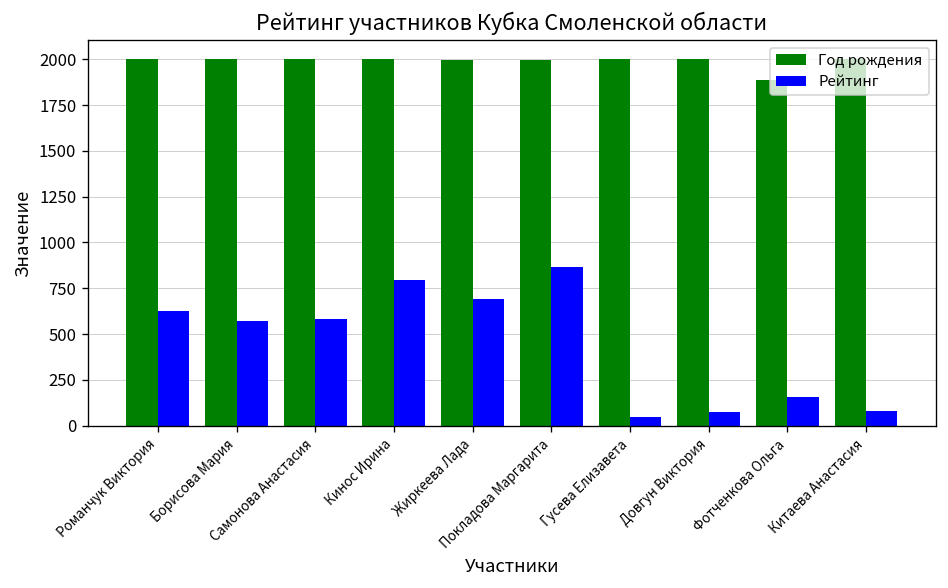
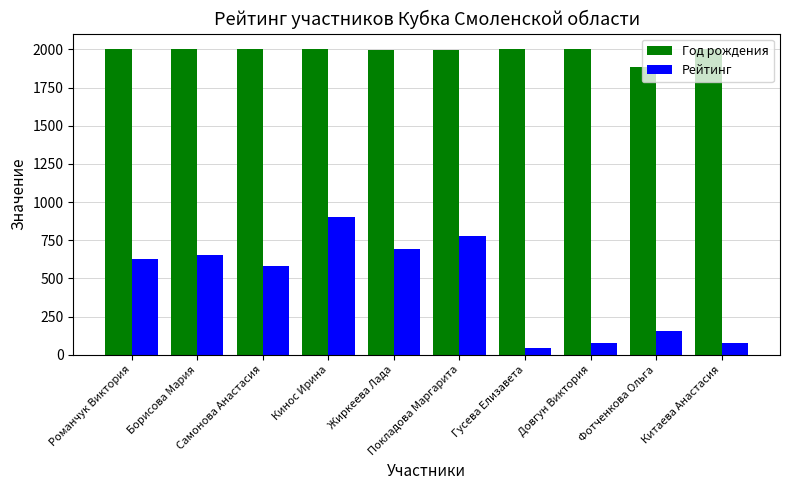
  {
    "Год рождения": {
      "Романчук Виктория": 2000,
      "Борисова Мария": 2000,
      "Самонова Анастасия": 2000,
      "Кинос Ирина": 2000,
      "Жиркеева Лада": 2000,
      "Покладова Маргарита": 2000,
      "Гусева Елизавета": 2000,
      "Довгун Виктория": 2000
    },
    "Рейтинг": {
      "Романчук Виктория": 630,
-     "Борисова Мария": 570,
+     "Борисова Мария": 650,
      "Самонова Анастасия": 580,
-     "Кинос Ирина": 790,
+     "Кинос Ирина": 900,
      "Жиркеева Лада": 690,
-     "Покладова Маргарита": 870,
+     "Покладова Маргарита": 780,
      "Гусева Елизавета": 50,
      "Довгун Виктория": 80,
      "Фотченкова Ольга": 160,
      "Китаева Анастасия": 80
    }
  }
